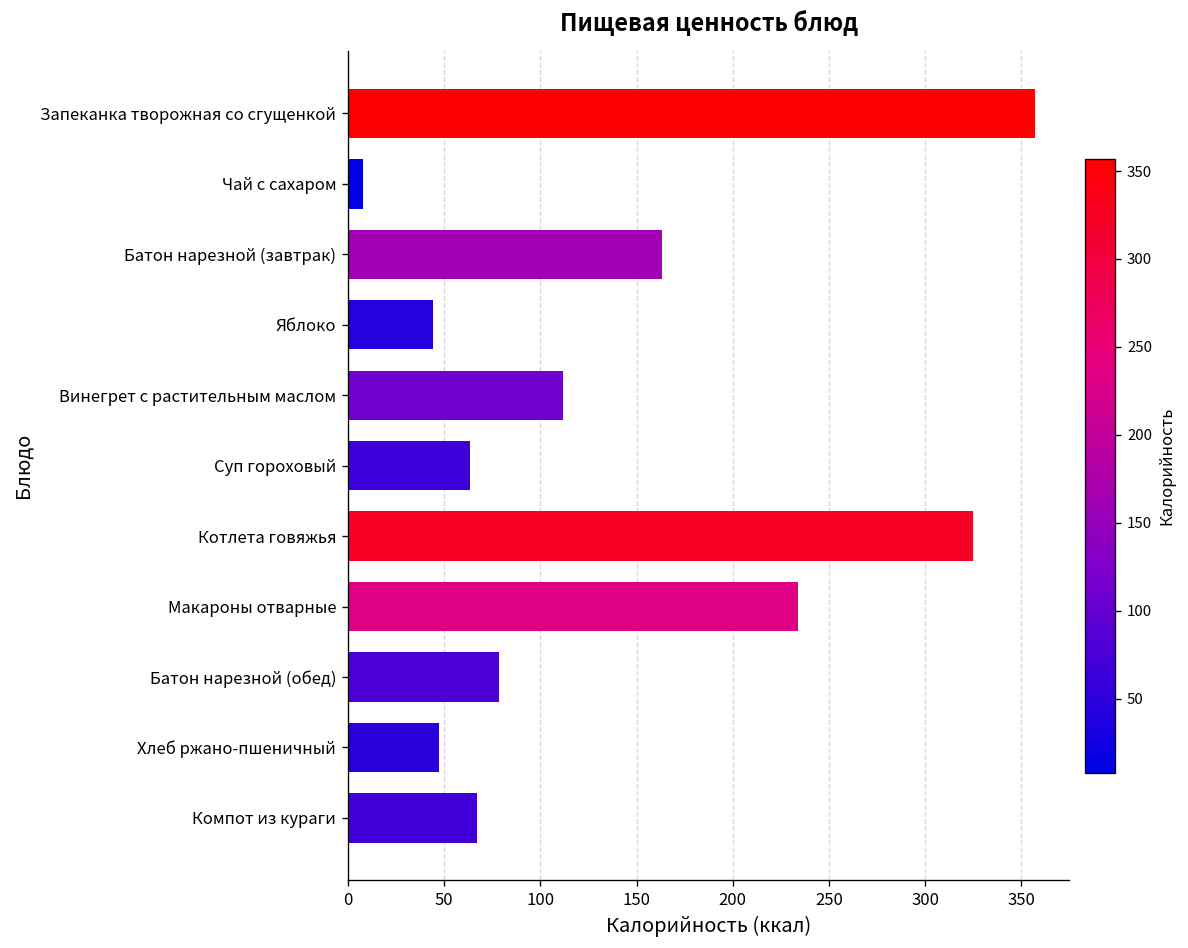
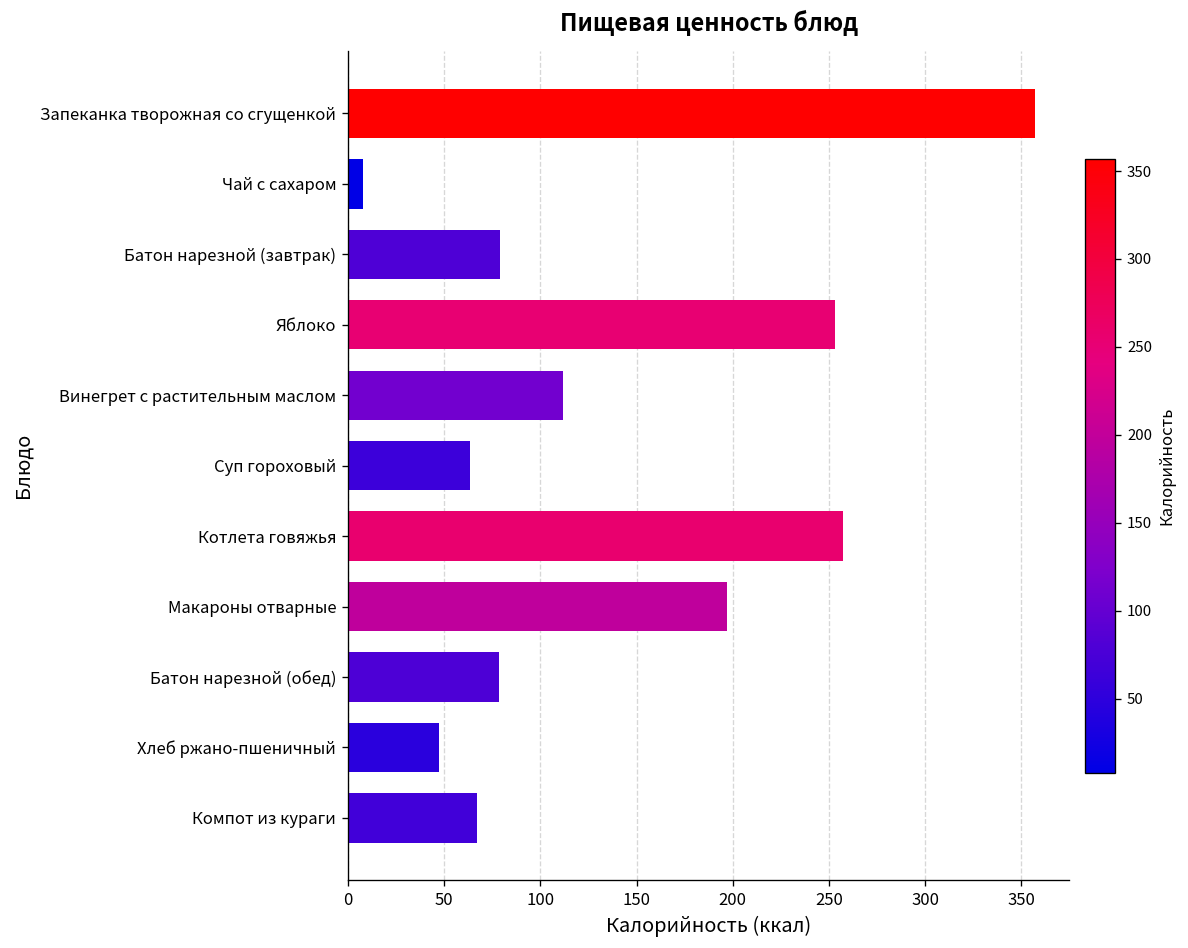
  {
    "Запеканка творожная со сгущенкой": 357,
    "Чай с сахаром": 8,
-   "Батон нарезной (завтрак)": 163,
-   "Яблоко": 44,
+   "Батон нарезной (завтрак)": 79,
+   "Яблоко": 253,
    "Винегрет с растительным маслом": 112,
    "Суп гороховый": 63,
-   "Котлета говяжья": 325,
-   "Макароны отварные": 234,
+   "Котлета говяжья": 257,
+   "Макароны отварные": 197,
    "Батон нарезной (обед)": 79,
    "Хлеб ржано-пшеничный": 48,
    "Компот из кураги": 67
  }
